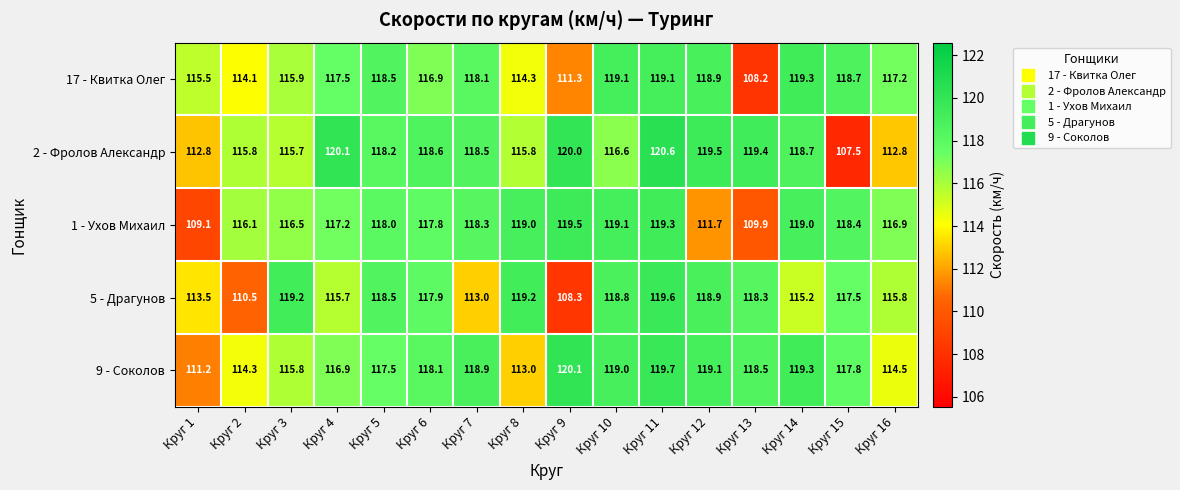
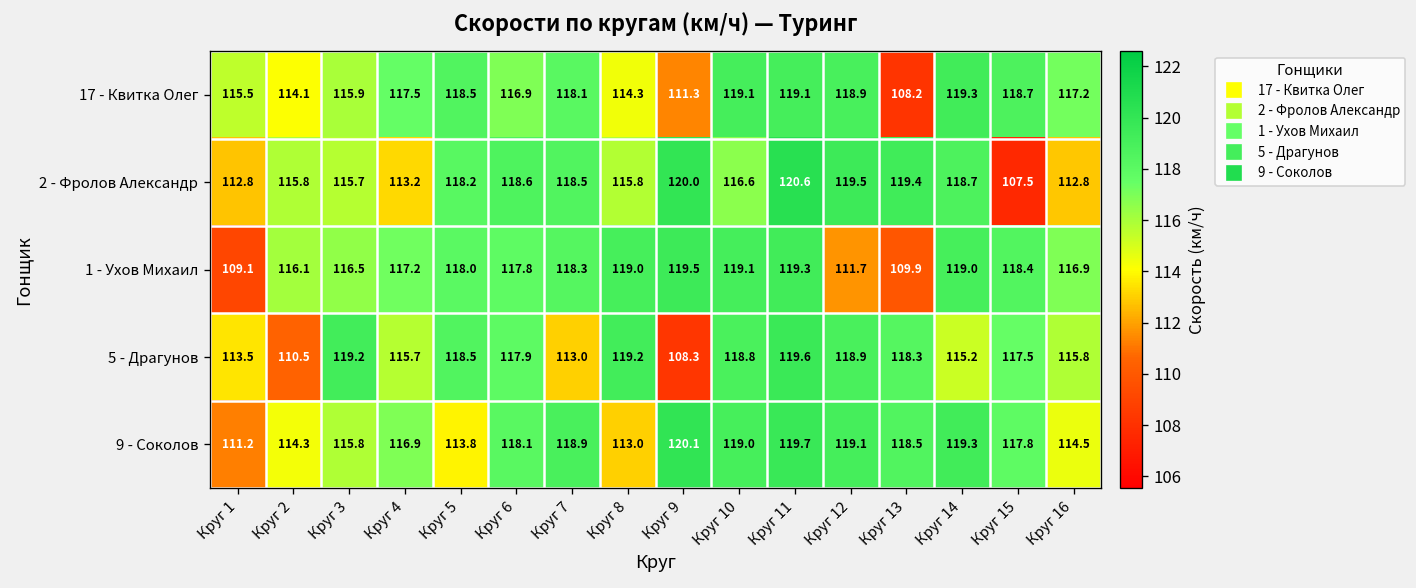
  {
    "17 - Квитка Олег": {
      "Круг 1": 115.5,
      "Круг 2": 114.1,
      "Круг 3": 115.9,
      "Круг 4": 117.5,
      "Круг 5": 118.5,
      "Круг 6": 116.9,
      "Круг 7": 118.1,
      "Круг 8": 114.3,
      "Круг 9": 111.3,
      "Круг 10": 119.1,
      "Круг 11": 119.1,
      "Круг 12": 118.9,
      "Круг 13": 108.2,
      "Круг 14": 119.3,
      "Круг 15": 118.7,
      "Круг 16": 117.2
    },
    "2 - Фролов Александр": {
      "Круг 1": 112.8,
      "Круг 2": 115.8,
      "Круг 3": 115.7,
-     "Круг 4": 120.1,
+     "Круг 4": 113.2,
      "Круг 5": 118.2,
      "Круг 6": 118.6,
      "Круг 7": 118.5,
      "Круг 8": 115.8,
      "Круг 9": 120.0,
      "Круг 10": 116.6,
      "Круг 11": 120.6,
      "Круг 12": 119.5,
      "Круг 13": 119.4,
      "Круг 14": 118.7,
      "Круг 15": 107.5,
      "Круг 16": 112.8
    },
    "1 - Ухов Михаил": {
      "Круг 1": 109.1,
      "Круг 2": 116.1,
      "Круг 3": 116.5,
      "Круг 4": 117.2,
      "Круг 5": 118.0,
      "Круг 6": 117.8,
      "Круг 7": 118.3,
      "Круг 8": 119.0,
      "Круг 9": 119.5,
      "Круг 10": 119.1,
      "Круг 11": 119.3,
      "Круг 12": 111.7,
      "Круг 13": 109.9,
      "Круг 14": 119.0,
      "Круг 15": 118.4,
      "Круг 16": 116.9
    },
    "5 - Драгунов": {
      "Круг 1": 113.5,
      "Круг 2": 110.5,
      "Круг 3": 119.2,
      "Круг 4": 115.7,
      "Круг 5": 118.5,
      "Круг 6": 117.9,
      "Круг 7": 113.0,
      "Круг 8": 119.2,
      "Круг 9": 108.3,
      "Круг 10": 118.8,
      "Круг 11": 119.6,
      "Круг 12": 118.9,
      "Круг 13": 118.3,
      "Круг 14": 115.2,
      "Круг 15": 117.5,
      "Круг 16": 115.8
    },
    "9 - Соколов": {
      "Круг 1": 111.2,
      "Круг 2": 114.3,
      "Круг 3": 115.8,
      "Круг 4": 116.9,
-     "Круг 5": 117.5,
+     "Круг 5": 113.8,
      "Круг 6": 118.1,
      "Круг 7": 118.9,
      "Круг 8": 113.0,
      "Круг 9": 120.1,
      "Круг 10": 119.0,
      "Круг 11": 119.7,
      "Круг 12": 119.1,
      "Круг 13": 118.5,
      "Круг 14": 119.3,
      "Круг 15": 117.8,
      "Круг 16": 114.5
    }
  }
